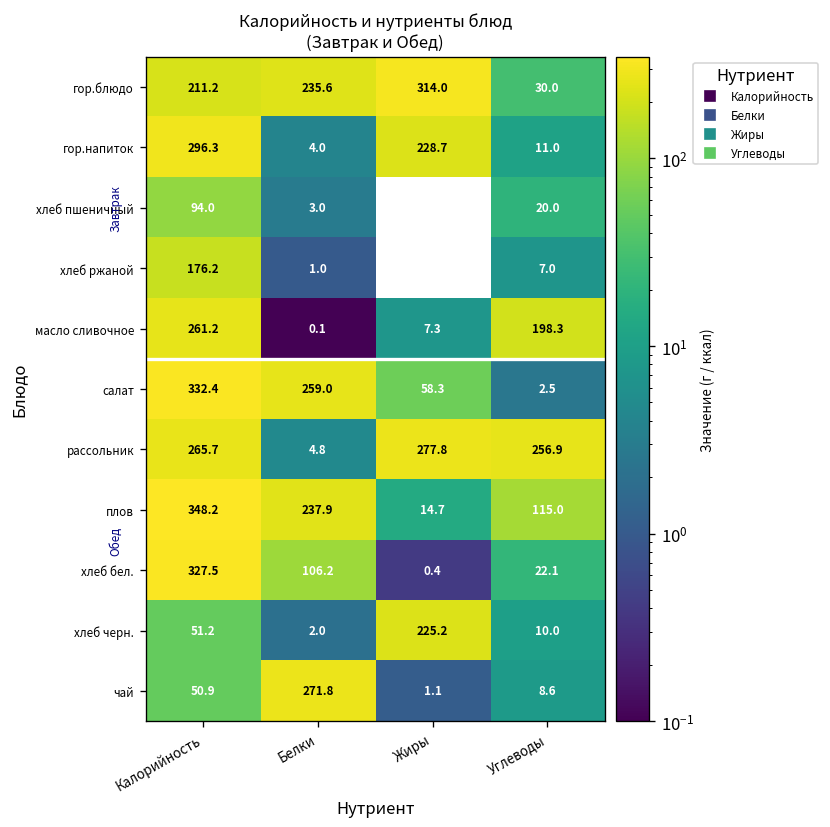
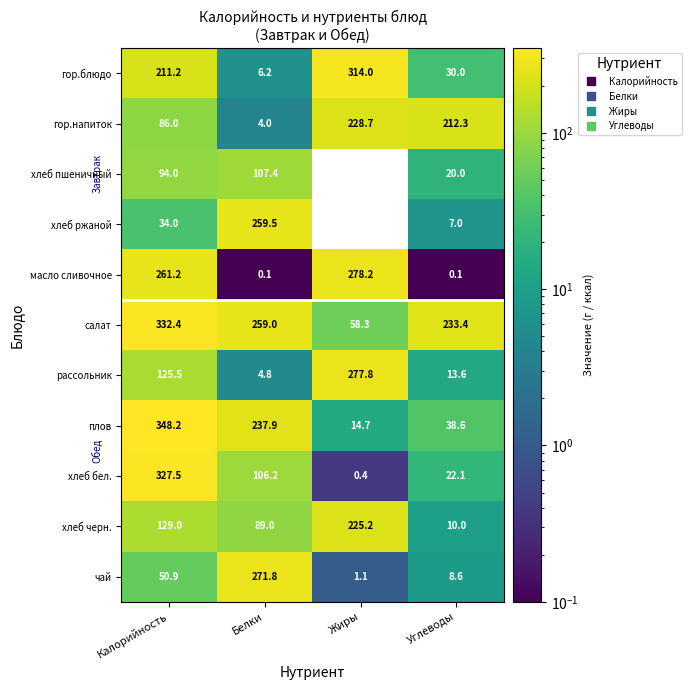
  {
    "гор.блюдо": {
      "Калорийность": 211.2,
-     "Белки": 235.6,
+     "Белки": 6.2,
      "Жиры": 314.0,
      "Углеводы": 30.0
    },
    "гор.напиток": {
-     "Калорийность": 296.3,
+     "Калорийность": 86.0,
      "Белки": 4.0,
      "Жиры": 228.7,
-     "Углеводы": 11.0
+     "Углеводы": 212.3
    },
    "хлеб пшеничный": {
      "Калорийность": 94.0,
-     "Белки": 3.0,
+     "Белки": 107.4,
      "Углеводы": 20.0
    },
    "хлеб ржаной": {
-     "Калорийность": 176.2,
-     "Белки": 1.0,
+     "Калорийность": 34.0,
+     "Белки": 259.5,
      "Углеводы": 7.0
    },
    "масло сливочное": {
      "Калорийность": 261.2,
      "Белки": 0.1,
-     "Жиры": 7.3,
-     "Углеводы": 198.3
+     "Жиры": 278.2,
+     "Углеводы": 0.1
    },
    "салат": {
      "Калорийность": 332.4,
      "Белки": 259.0,
      "Жиры": 58.3,
-     "Углеводы": 2.5
+     "Углеводы": 233.4
    },
    "рассольник": {
-     "Калорийность": 265.7,
+     "Калорийность": 125.5,
      "Белки": 4.8,
      "Жиры": 277.8,
-     "Углеводы": 256.9
+     "Углеводы": 13.6
    },
    "плов": {
      "Калорийность": 348.2,
      "Белки": 237.9,
      "Жиры": 14.7,
-     "Углеводы": 115.0
+     "Углеводы": 38.6
    },
    "хлеб бел.": {
      "Калорийность": 327.5,
      "Белки": 106.2,
      "Жиры": 0.4,
      "Углеводы": 22.1
    },
    "хлеб черн.": {
-     "Калорийность": 51.2,
-     "Белки": 2.0,
+     "Калорийность": 129.0,
+     "Белки": 89.0,
      "Жиры": 225.2,
      "Углеводы": 10.0
    },
    "чай": {
      "Калорийность": 50.9,
      "Белки": 271.8,
      "Жиры": 1.1,
      "Углеводы": 8.6
    }
  }
